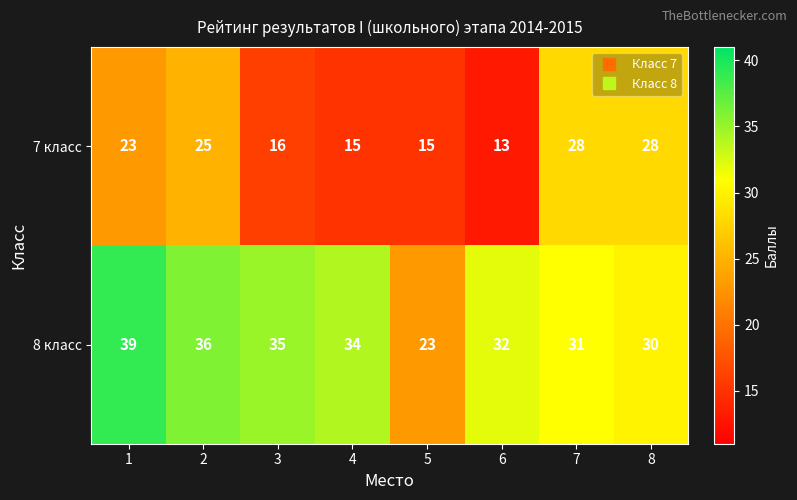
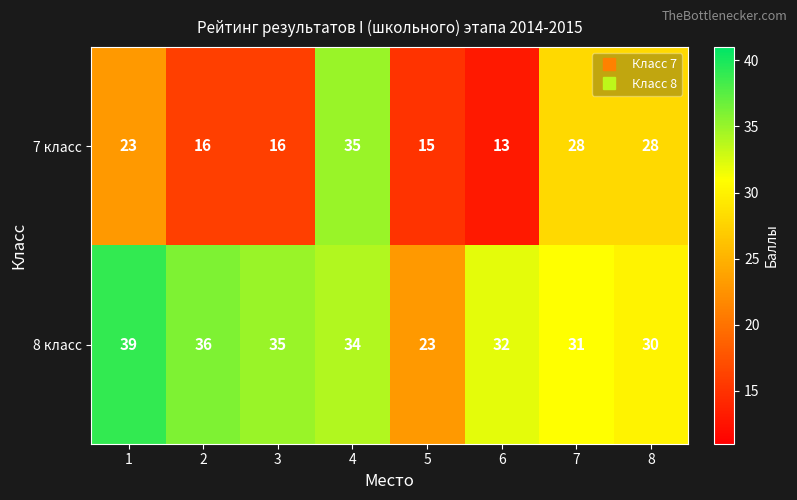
  {
    "7 класс": {
      "1": 23,
-     "2": 25,
+     "2": 16,
      "3": 16,
-     "4": 15,
+     "4": 35,
      "5": 15,
      "6": 13,
      "7": 28,
      "8": 28
    },
    "8 класс": {
      "1": 39,
      "2": 36,
      "3": 35,
      "4": 34,
      "5": 23,
      "6": 32,
      "7": 31,
      "8": 30
    }
  }
